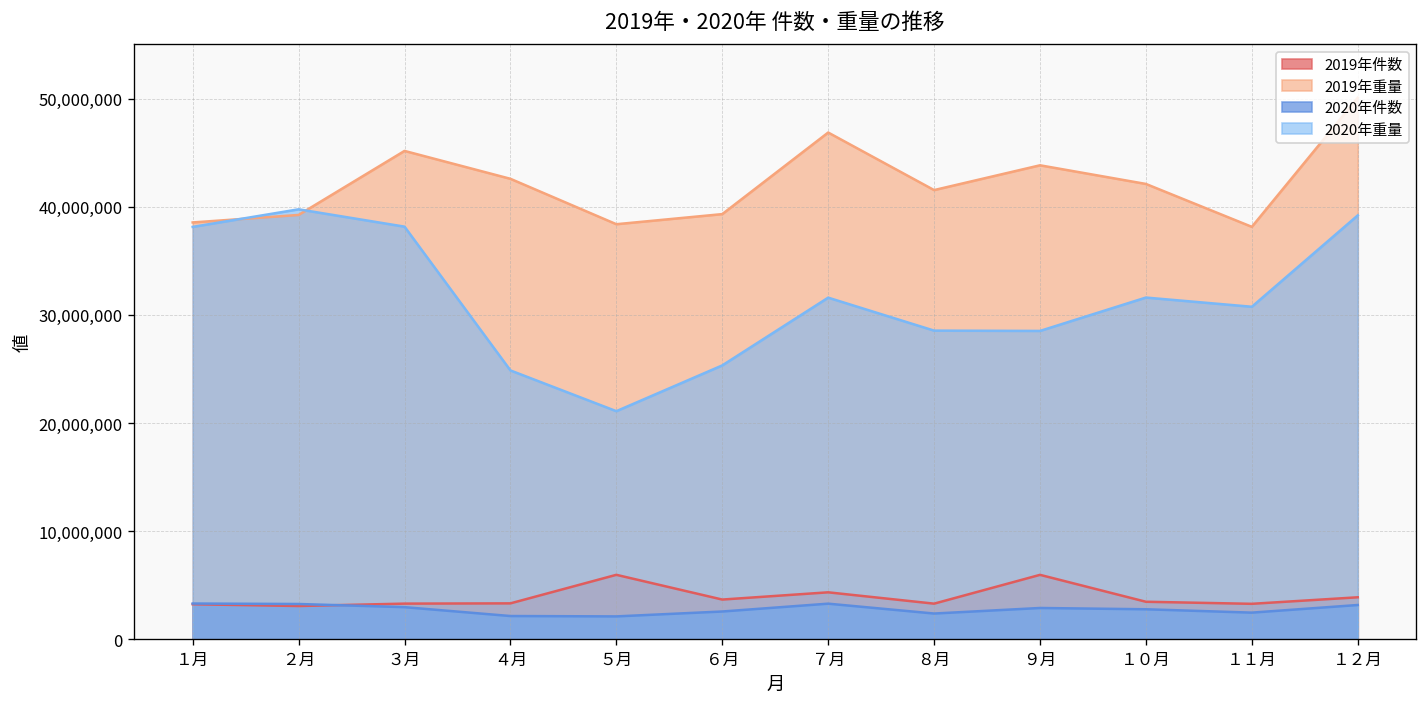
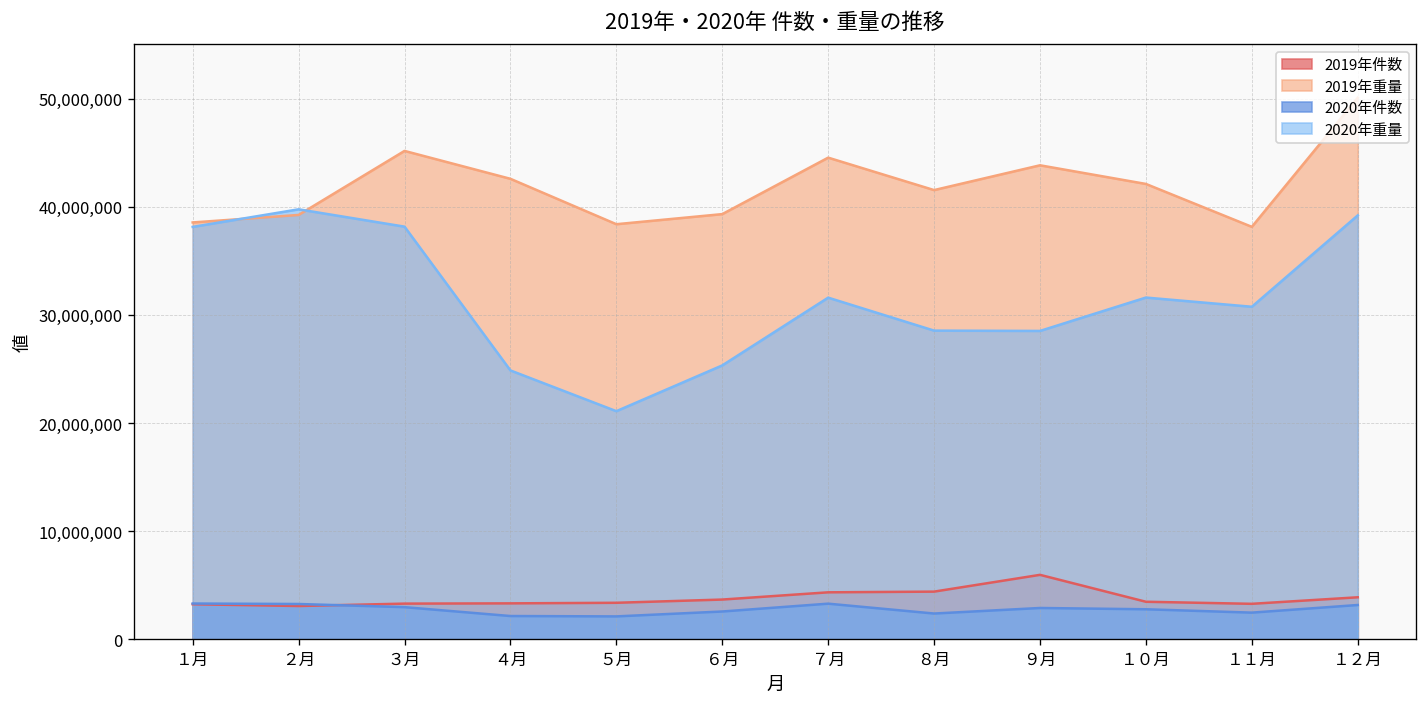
  {
    "2019年件数": {
      "３月": "3,000,000",
      "４月": "3,000,000",
-     "５月": "6,000,000",
+     "５月": "3,000,000",
      "６月": "4,000,000",
      "７月": "4,000,000",
-     "８月": "3,000,000",
+     "８月": "4,000,000",
      "９月": "6,000,000",
      "１０月": "3,000,000",
      "１１月": "3,000,000",
      "１２月": "4,000,000"
    },
    "2019年重量": {
      "１月": "39,000,000",
      "２月": "39,000,000",
      "３月": "45,000,000",
      "４月": "43,000,000",
      "５月": "38,000,000",
      "６月": "39,000,000",
-     "７月": "47,000,000",
+     "７月": "45,000,000",
      "８月": "42,000,000",
      "９月": "44,000,000",
      "１０月": "42,000,000",
      "１１月": "38,000,000"
    }
  }
